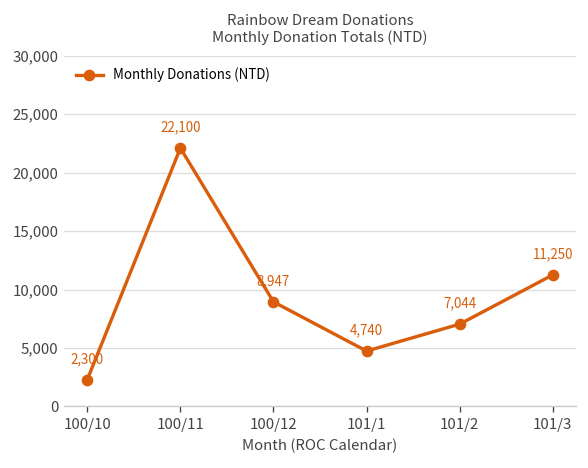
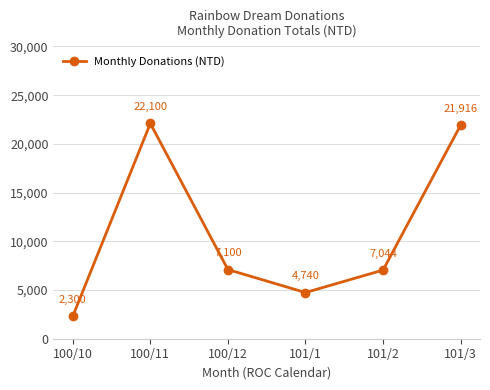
  {
    "100/10": "2,300",
    "100/11": "22,100",
-   "100/12": "8,947",
+   "100/12": "7,100",
    "101/1": "4,740",
    "101/2": "7,044",
-   "101/3": "11,250"
+   "101/3": "21,916"
  }
